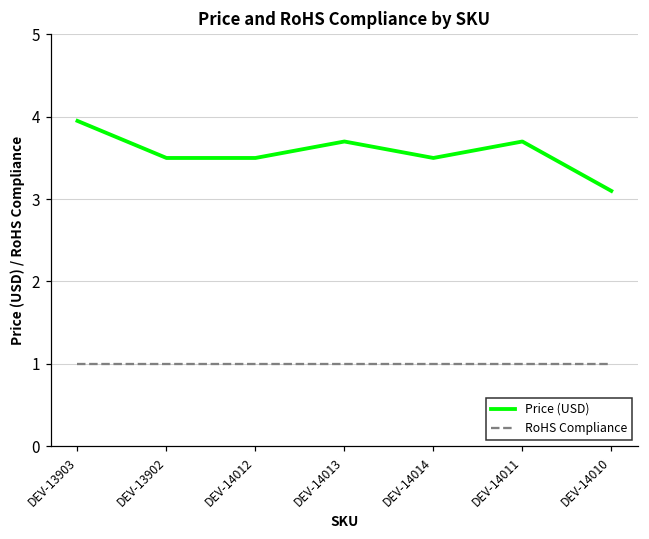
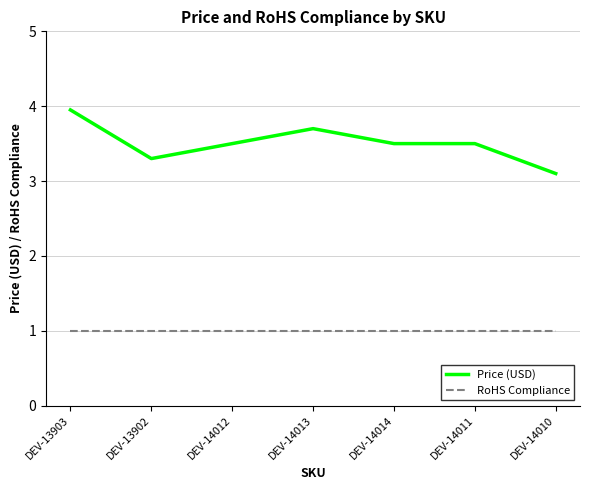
  {
    "Price (USD)": {
      "DEV-13903": 4.0,
-     "DEV-13902": 3.5,
+     "DEV-13902": 3.3,
      "DEV-14012": 3.5,
      "DEV-14013": 3.7,
      "DEV-14014": 3.5,
-     "DEV-14011": 3.7,
+     "DEV-14011": 3.5,
      "DEV-14010": 3.1
    },
    "RoHS Compliance": {
      "DEV-13903": 1.0,
      "DEV-13902": 1.0,
      "DEV-14012": 1.0,
      "DEV-14013": 1.0,
      "DEV-14014": 1.0,
      "DEV-14011": 1.0,
      "DEV-14010": 1.0
    }
  }
